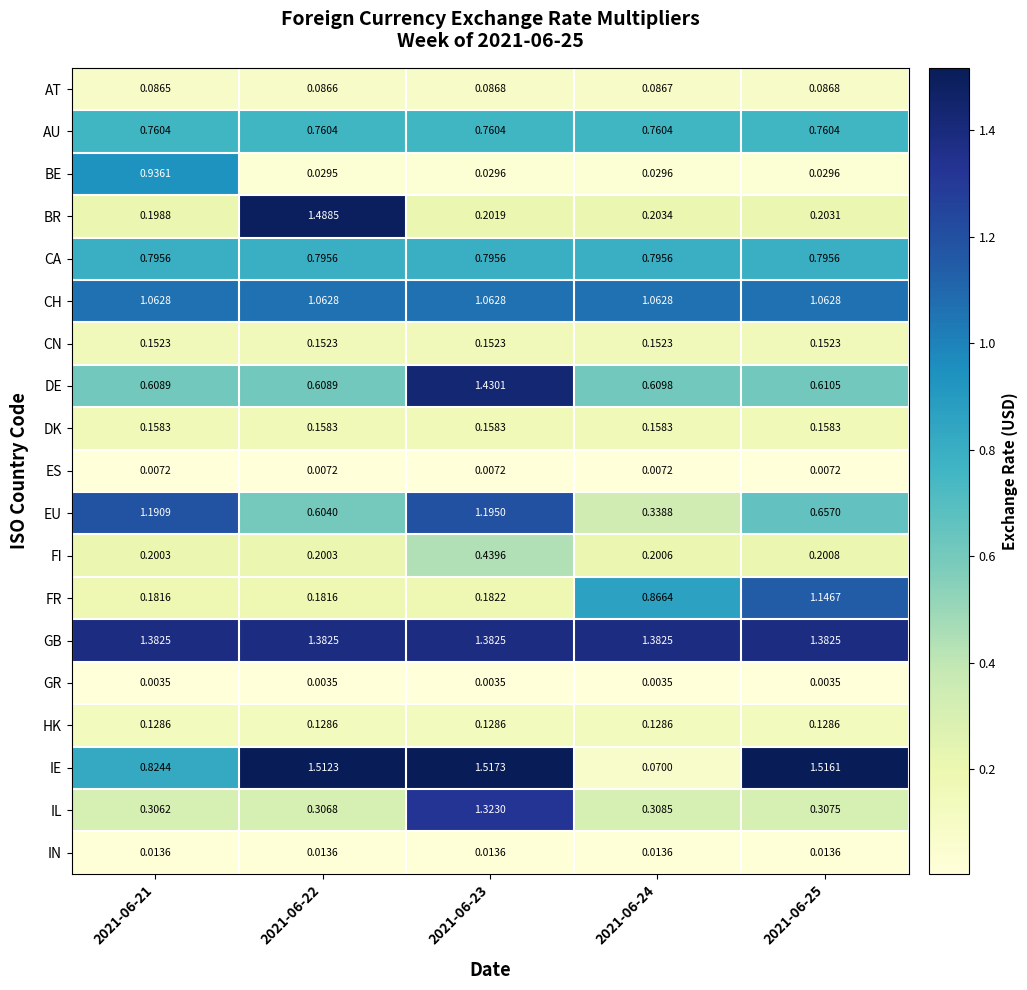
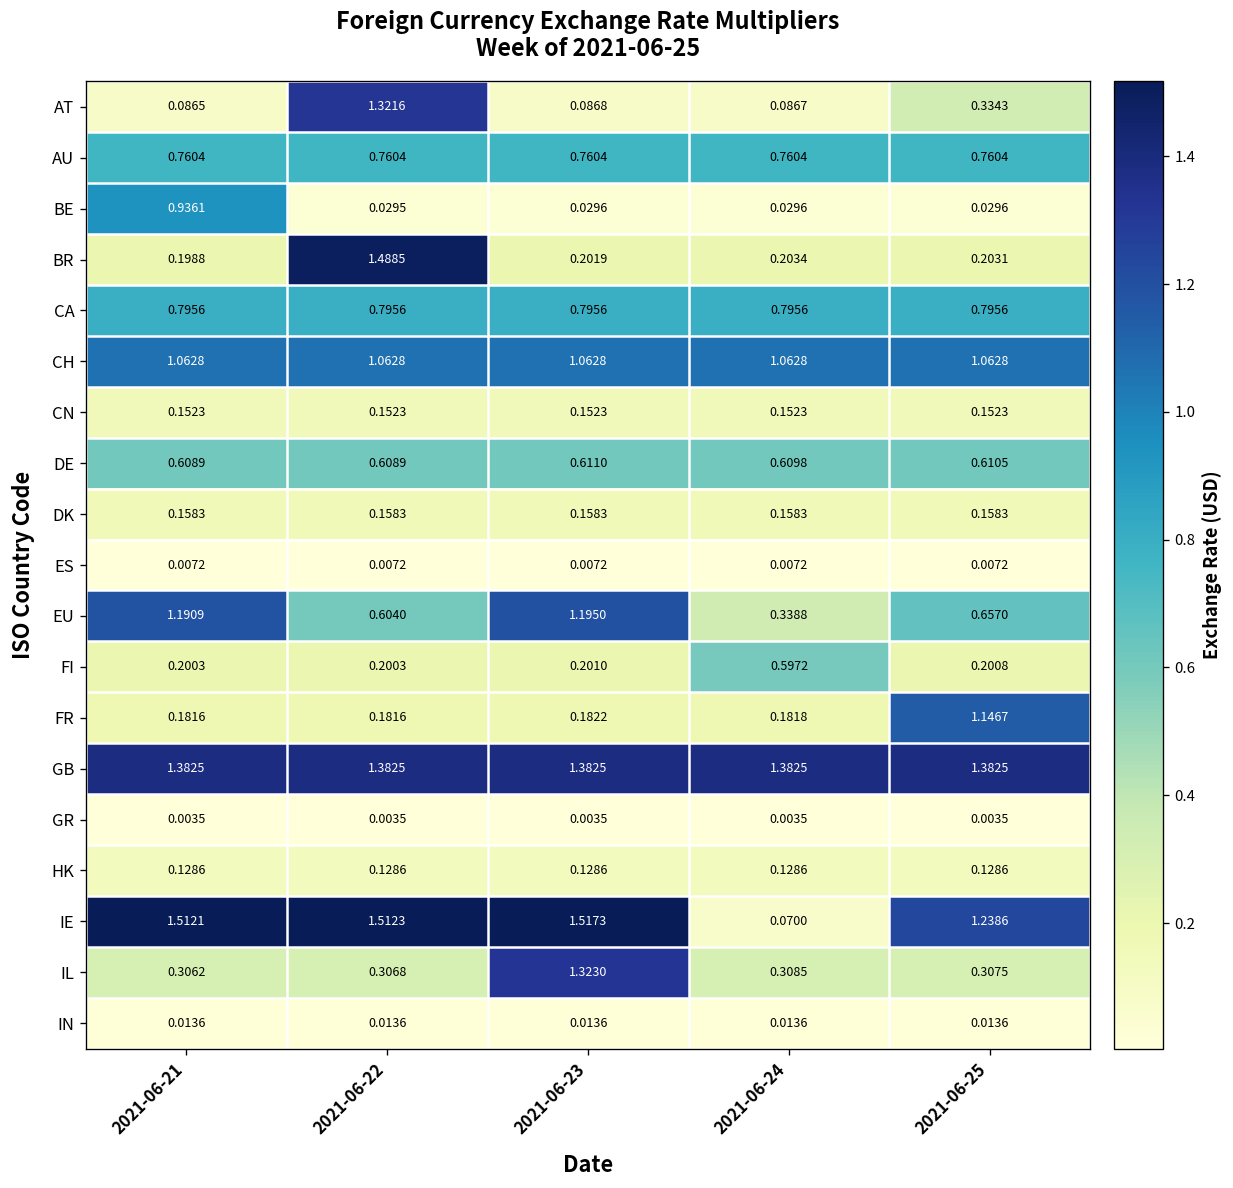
  {
    "AT": {
      "2021-06-21": 0.0865,
-     "2021-06-22": 0.0866,
+     "2021-06-22": 1.3216,
      "2021-06-23": 0.0868,
      "2021-06-24": 0.0867,
-     "2021-06-25": 0.0868
+     "2021-06-25": 0.3343
    },
    "AU": {
      "2021-06-21": 0.7604,
      "2021-06-22": 0.7604,
      "2021-06-23": 0.7604,
      "2021-06-24": 0.7604,
      "2021-06-25": 0.7604
    },
    "BE": {
      "2021-06-21": 0.9361,
      "2021-06-22": 0.0295,
      "2021-06-23": 0.0296,
      "2021-06-24": 0.0296,
      "2021-06-25": 0.0296
    },
    "BR": {
      "2021-06-21": 0.1988,
      "2021-06-22": 1.4885,
      "2021-06-23": 0.2019,
      "2021-06-24": 0.2034,
      "2021-06-25": 0.2031
    },
    "CA": {
      "2021-06-21": 0.7956,
      "2021-06-22": 0.7956,
      "2021-06-23": 0.7956,
      "2021-06-24": 0.7956,
      "2021-06-25": 0.7956
    },
    "CH": {
      "2021-06-21": 1.0628,
      "2021-06-22": 1.0628,
      "2021-06-23": 1.0628,
      "2021-06-24": 1.0628,
      "2021-06-25": 1.0628
    },
    "CN": {
      "2021-06-21": 0.1523,
      "2021-06-22": 0.1523,
      "2021-06-23": 0.1523,
      "2021-06-24": 0.1523,
      "2021-06-25": 0.1523
    },
    "DE": {
      "2021-06-21": 0.6089,
      "2021-06-22": 0.6089,
-     "2021-06-23": 1.4301,
+     "2021-06-23": 0.6110,
      "2021-06-24": 0.6098,
      "2021-06-25": 0.6105
    },
    "DK": {
      "2021-06-21": 0.1583,
      "2021-06-22": 0.1583,
      "2021-06-23": 0.1583,
      "2021-06-24": 0.1583,
      "2021-06-25": 0.1583
    },
    "ES": {
      "2021-06-21": 0.0072,
      "2021-06-22": 0.0072,
      "2021-06-23": 0.0072,
      "2021-06-24": 0.0072,
      "2021-06-25": 0.0072
    },
    "EU": {
      "2021-06-21": 1.1909,
      "2021-06-22": 0.6040,
      "2021-06-23": 1.1950,
      "2021-06-24": 0.3388,
      "2021-06-25": 0.6570
    },
    "FI": {
      "2021-06-21": 0.2003,
      "2021-06-22": 0.2003,
-     "2021-06-23": 0.4396,
-     "2021-06-24": 0.2006,
+     "2021-06-23": 0.2010,
+     "2021-06-24": 0.5972,
      "2021-06-25": 0.2008
    },
    "FR": {
      "2021-06-21": 0.1816,
      "2021-06-22": 0.1816,
      "2021-06-23": 0.1822,
-     "2021-06-24": 0.8664,
+     "2021-06-24": 0.1818,
      "2021-06-25": 1.1467
    },
    "GB": {
      "2021-06-21": 1.3825,
      "2021-06-22": 1.3825,
      "2021-06-23": 1.3825,
      "2021-06-24": 1.3825,
      "2021-06-25": 1.3825
    },
    "GR": {
      "2021-06-21": 0.0035,
      "2021-06-22": 0.0035,
      "2021-06-23": 0.0035,
      "2021-06-24": 0.0035,
      "2021-06-25": 0.0035
    },
    "HK": {
      "2021-06-21": 0.1286,
      "2021-06-22": 0.1286,
      "2021-06-23": 0.1286,
      "2021-06-24": 0.1286,
      "2021-06-25": 0.1286
    },
    "IE": {
-     "2021-06-21": 0.8244,
+     "2021-06-21": 1.5121,
      "2021-06-22": 1.5123,
      "2021-06-23": 1.5173,
      "2021-06-24": 0.0700,
-     "2021-06-25": 1.5161
+     "2021-06-25": 1.2386
    },
    "IL": {
      "2021-06-21": 0.3062,
      "2021-06-22": 0.3068,
      "2021-06-23": 1.3230,
      "2021-06-24": 0.3085,
      "2021-06-25": 0.3075
    },
    "IN": {
      "2021-06-21": 0.0136,
      "2021-06-22": 0.0136,
      "2021-06-23": 0.0136,
      "2021-06-24": 0.0136,
      "2021-06-25": 0.0136
    }
  }
